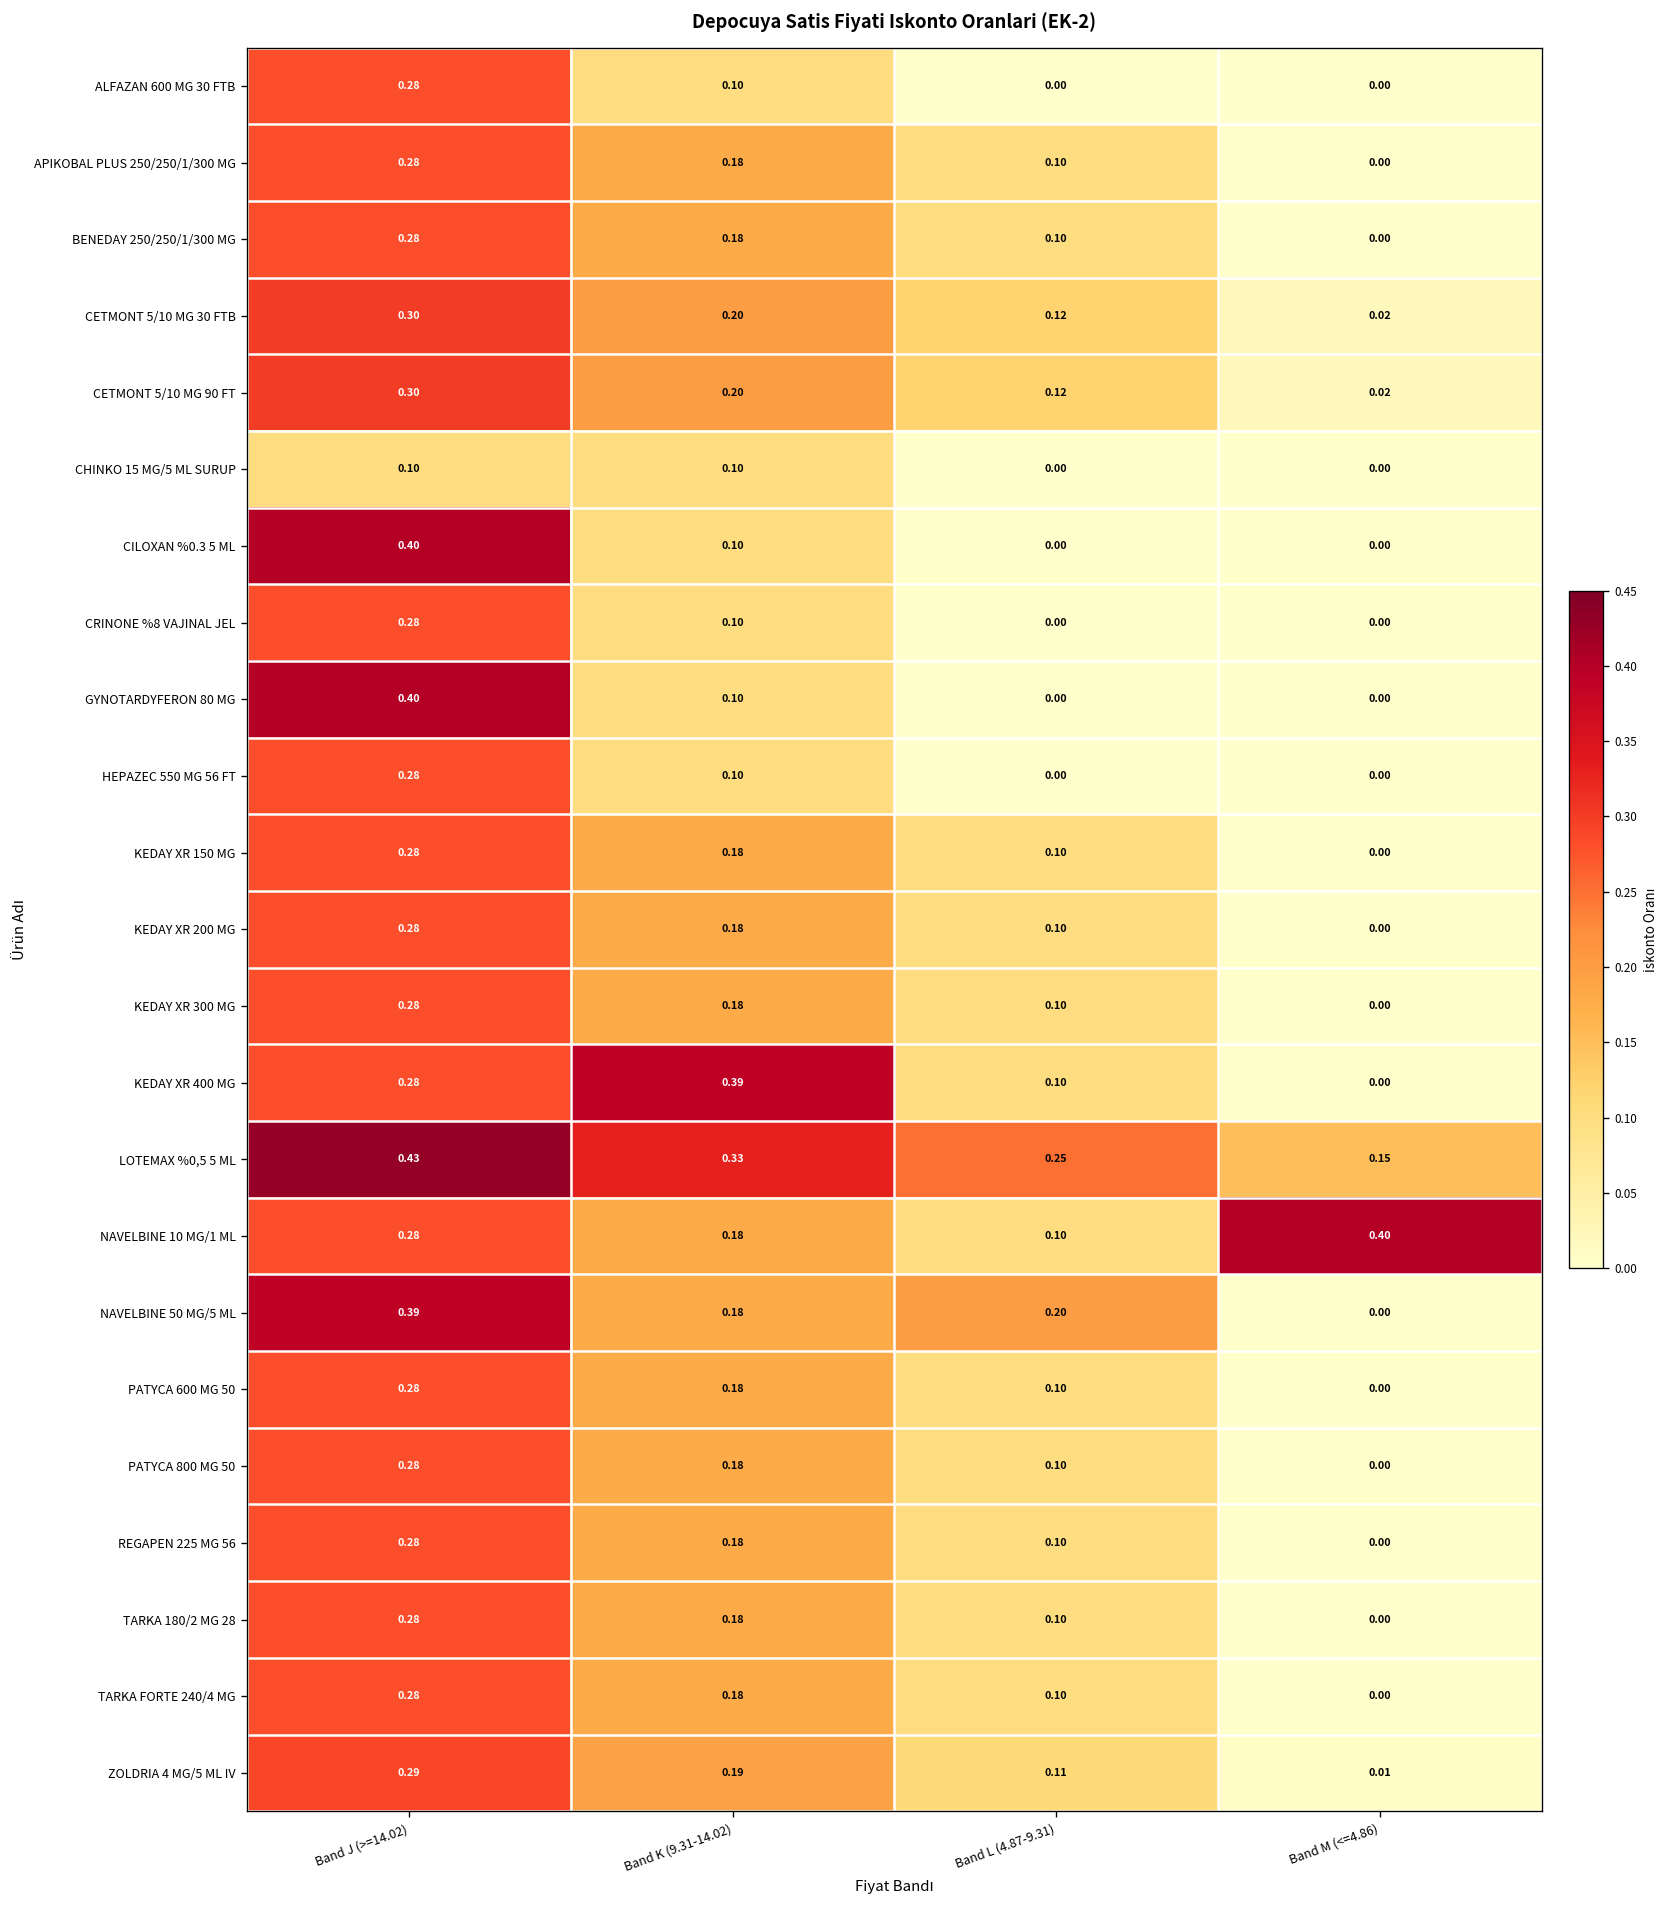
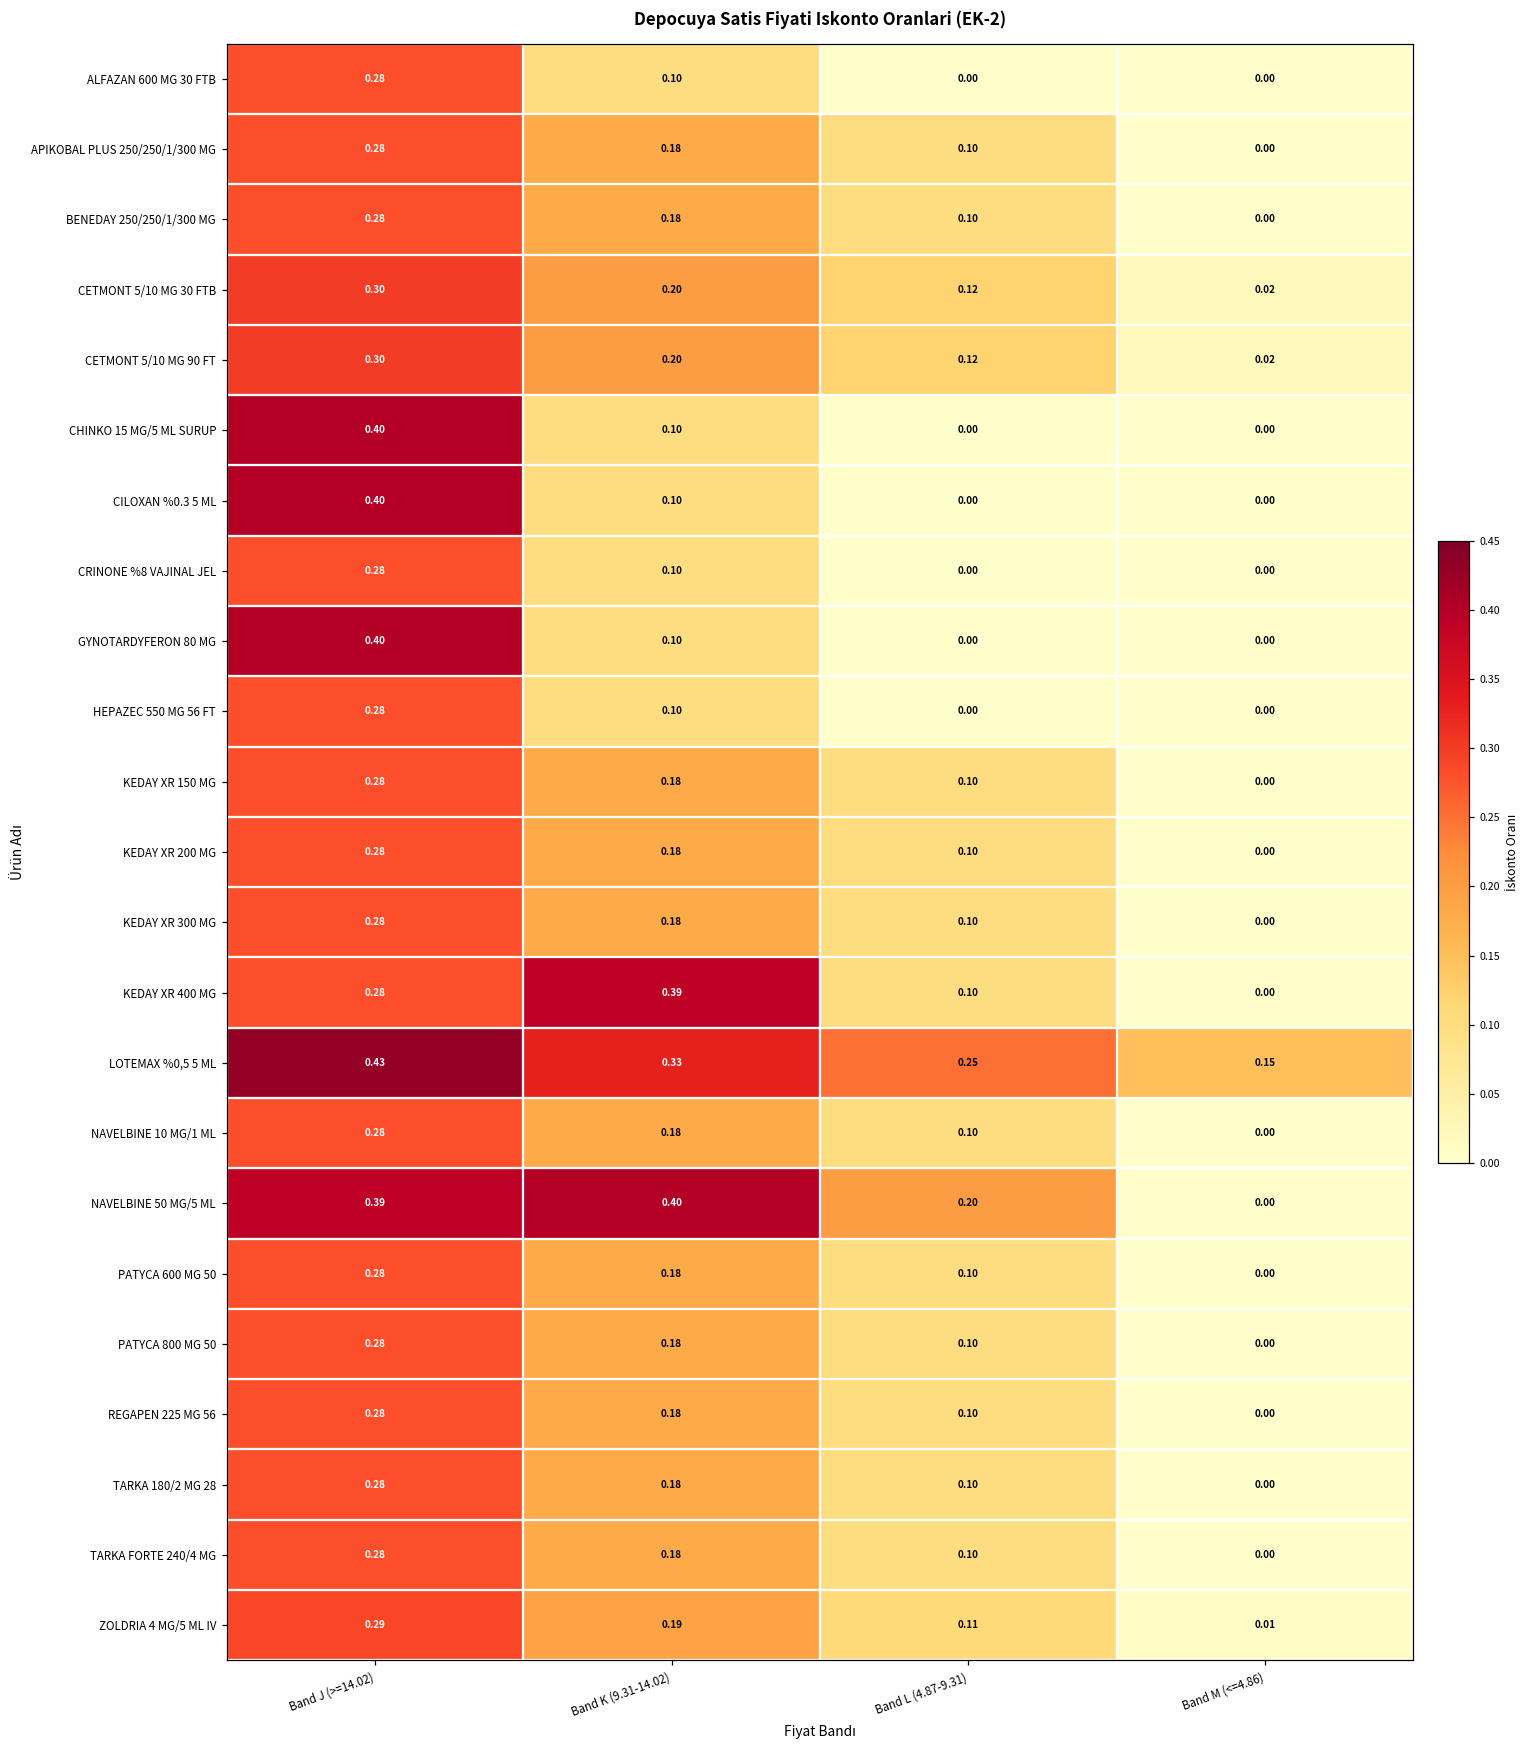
  {
    "ALFAZAN 600 MG 30 FTB": {
      "Band J (>=14.02)": 0.28,
      "Band K (9.31-14.02)": 0.10,
      "Band L (4.87-9.31)": 0.00,
      "Band M (<=4.86)": 0.00
    },
    "APIKOBAL PLUS 250/250/1/300 MG": {
      "Band J (>=14.02)": 0.28,
      "Band K (9.31-14.02)": 0.18,
      "Band L (4.87-9.31)": 0.10,
      "Band M (<=4.86)": 0.00
    },
    "BENEDAY 250/250/1/300 MG": {
      "Band J (>=14.02)": 0.28,
      "Band K (9.31-14.02)": 0.18,
      "Band L (4.87-9.31)": 0.10,
      "Band M (<=4.86)": 0.00
    },
    "CETMONT 5/10 MG 30 FTB": {
      "Band J (>=14.02)": 0.30,
      "Band K (9.31-14.02)": 0.20,
      "Band L (4.87-9.31)": 0.12,
      "Band M (<=4.86)": 0.02
    },
    "CETMONT 5/10 MG 90 FT": {
      "Band J (>=14.02)": 0.30,
      "Band K (9.31-14.02)": 0.20,
      "Band L (4.87-9.31)": 0.12,
      "Band M (<=4.86)": 0.02
    },
    "CHINKO 15 MG/5 ML SURUP": {
-     "Band J (>=14.02)": 0.10,
+     "Band J (>=14.02)": 0.40,
      "Band K (9.31-14.02)": 0.10,
      "Band L (4.87-9.31)": 0.00,
      "Band M (<=4.86)": 0.00
    },
    "CILOXAN %0.3 5 ML": {
      "Band J (>=14.02)": 0.40,
      "Band K (9.31-14.02)": 0.10,
      "Band L (4.87-9.31)": 0.00,
      "Band M (<=4.86)": 0.00
    },
    "CRINONE %8 VAJINAL JEL": {
      "Band J (>=14.02)": 0.28,
      "Band K (9.31-14.02)": 0.10,
      "Band L (4.87-9.31)": 0.00,
      "Band M (<=4.86)": 0.00
    },
    "GYNOTARDYFERON 80 MG": {
      "Band J (>=14.02)": 0.40,
      "Band K (9.31-14.02)": 0.10,
      "Band L (4.87-9.31)": 0.00,
      "Band M (<=4.86)": 0.00
    },
    "HEPAZEC 550 MG 56 FT": {
      "Band J (>=14.02)": 0.28,
      "Band K (9.31-14.02)": 0.10,
      "Band L (4.87-9.31)": 0.00,
      "Band M (<=4.86)": 0.00
    },
    "KEDAY XR 150 MG": {
      "Band J (>=14.02)": 0.28,
      "Band K (9.31-14.02)": 0.18,
      "Band L (4.87-9.31)": 0.10,
      "Band M (<=4.86)": 0.00
    },
    "KEDAY XR 200 MG": {
      "Band J (>=14.02)": 0.28,
      "Band K (9.31-14.02)": 0.18,
      "Band L (4.87-9.31)": 0.10,
      "Band M (<=4.86)": 0.00
    },
    "KEDAY XR 300 MG": {
      "Band J (>=14.02)": 0.28,
      "Band K (9.31-14.02)": 0.18,
      "Band L (4.87-9.31)": 0.10,
      "Band M (<=4.86)": 0.00
    },
    "KEDAY XR 400 MG": {
      "Band J (>=14.02)": 0.28,
      "Band K (9.31-14.02)": 0.39,
      "Band L (4.87-9.31)": 0.10,
      "Band M (<=4.86)": 0.00
    },
    "LOTEMAX %0,5 5 ML": {
      "Band J (>=14.02)": 0.43,
      "Band K (9.31-14.02)": 0.33,
      "Band L (4.87-9.31)": 0.25,
      "Band M (<=4.86)": 0.15
    },
    "NAVELBINE 10 MG/1 ML": {
      "Band J (>=14.02)": 0.28,
      "Band K (9.31-14.02)": 0.18,
      "Band L (4.87-9.31)": 0.10,
-     "Band M (<=4.86)": 0.40
+     "Band M (<=4.86)": 0.00
    },
    "NAVELBINE 50 MG/5 ML": {
      "Band J (>=14.02)": 0.39,
-     "Band K (9.31-14.02)": 0.18,
+     "Band K (9.31-14.02)": 0.40,
      "Band L (4.87-9.31)": 0.20,
      "Band M (<=4.86)": 0.00
    },
    "PATYCA 600 MG 50": {
      "Band J (>=14.02)": 0.28,
      "Band K (9.31-14.02)": 0.18,
      "Band L (4.87-9.31)": 0.10,
      "Band M (<=4.86)": 0.00
    },
    "PATYCA 800 MG 50": {
      "Band J (>=14.02)": 0.28,
      "Band K (9.31-14.02)": 0.18,
      "Band L (4.87-9.31)": 0.10,
      "Band M (<=4.86)": 0.00
    },
    "REGAPEN 225 MG 56": {
      "Band J (>=14.02)": 0.28,
      "Band K (9.31-14.02)": 0.18,
      "Band L (4.87-9.31)": 0.10,
      "Band M (<=4.86)": 0.00
    },
    "TARKA 180/2 MG 28": {
      "Band J (>=14.02)": 0.28,
      "Band K (9.31-14.02)": 0.18,
      "Band L (4.87-9.31)": 0.10,
      "Band M (<=4.86)": 0.00
    },
    "TARKA FORTE 240/4 MG": {
      "Band J (>=14.02)": 0.28,
      "Band K (9.31-14.02)": 0.18,
      "Band L (4.87-9.31)": 0.10,
      "Band M (<=4.86)": 0.00
    },
    "ZOLDRIA 4 MG/5 ML IV": {
      "Band J (>=14.02)": 0.29,
      "Band K (9.31-14.02)": 0.19,
      "Band L (4.87-9.31)": 0.11,
      "Band M (<=4.86)": 0.01
    }
  }
